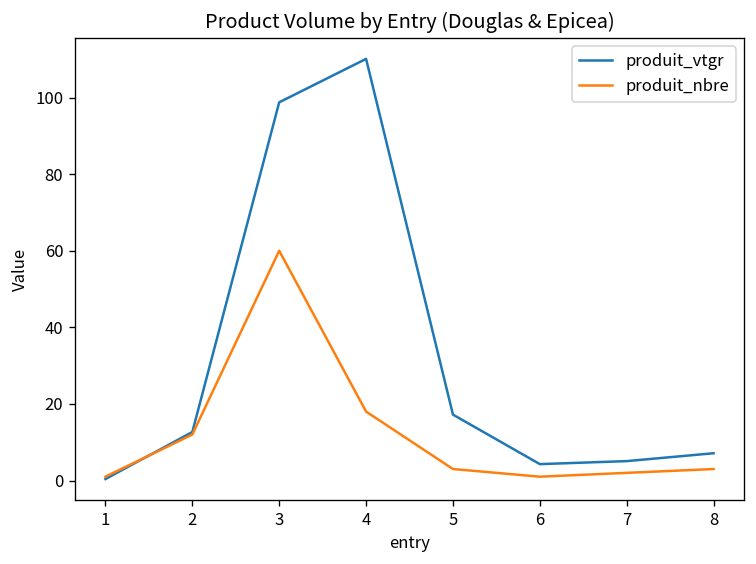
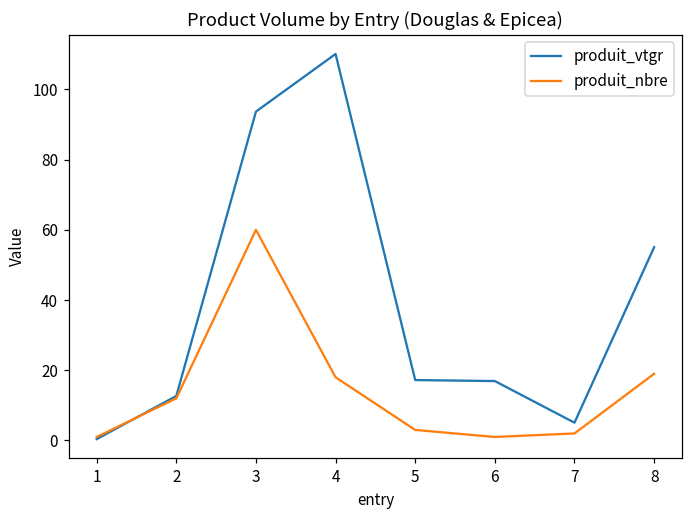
  {
    "produit_vtgr": {
-     "3": 99,
+     "3": 94,
      "4": 110,
      "5": 17,
-     "6": 4,
+     "6": 17,
      "7": 5,
-     "8": 7
+     "8": 55
    },
    "produit_nbre": {
      "3": 60,
      "4": 18,
      "5": 3,
      "6": 1,
      "7": 2,
-     "8": 3
+     "8": 19
    }
  }
